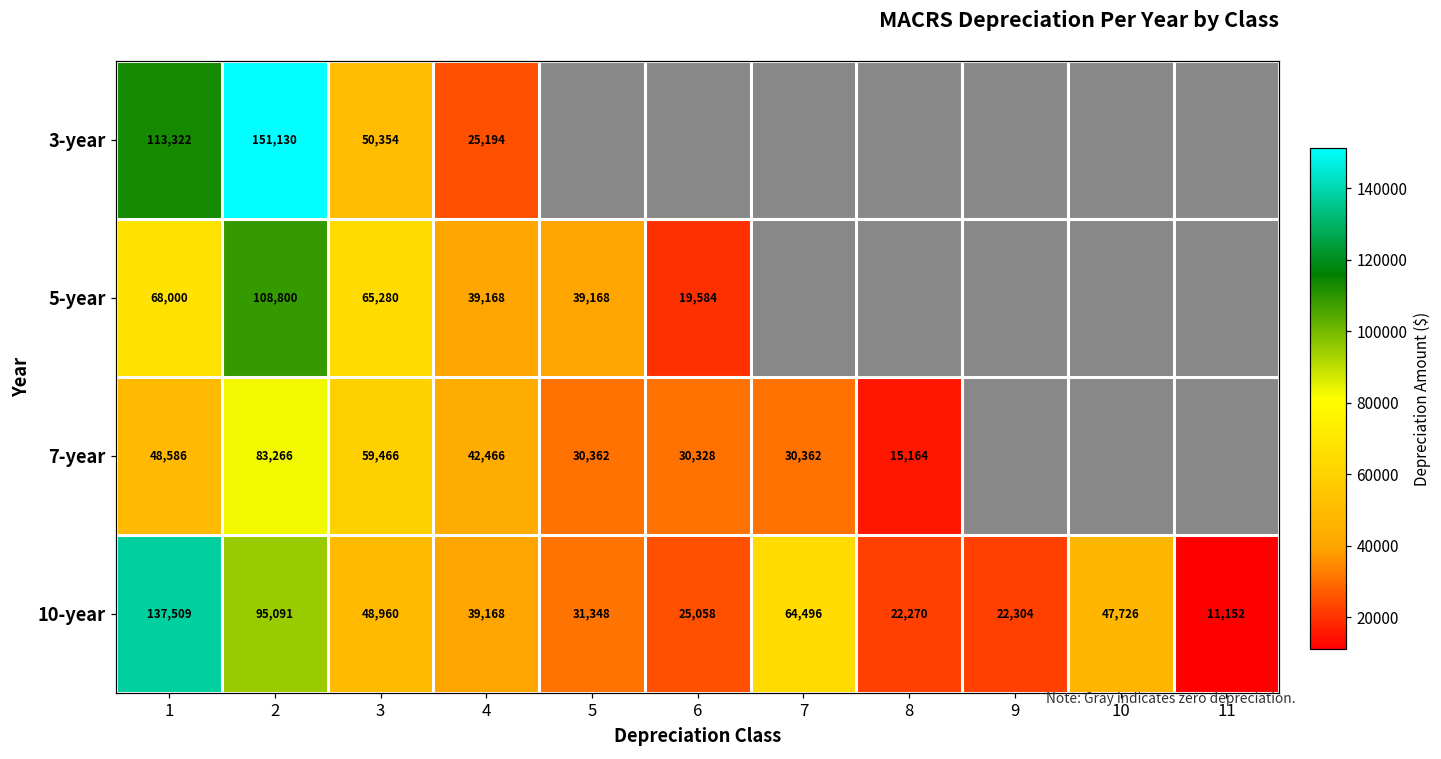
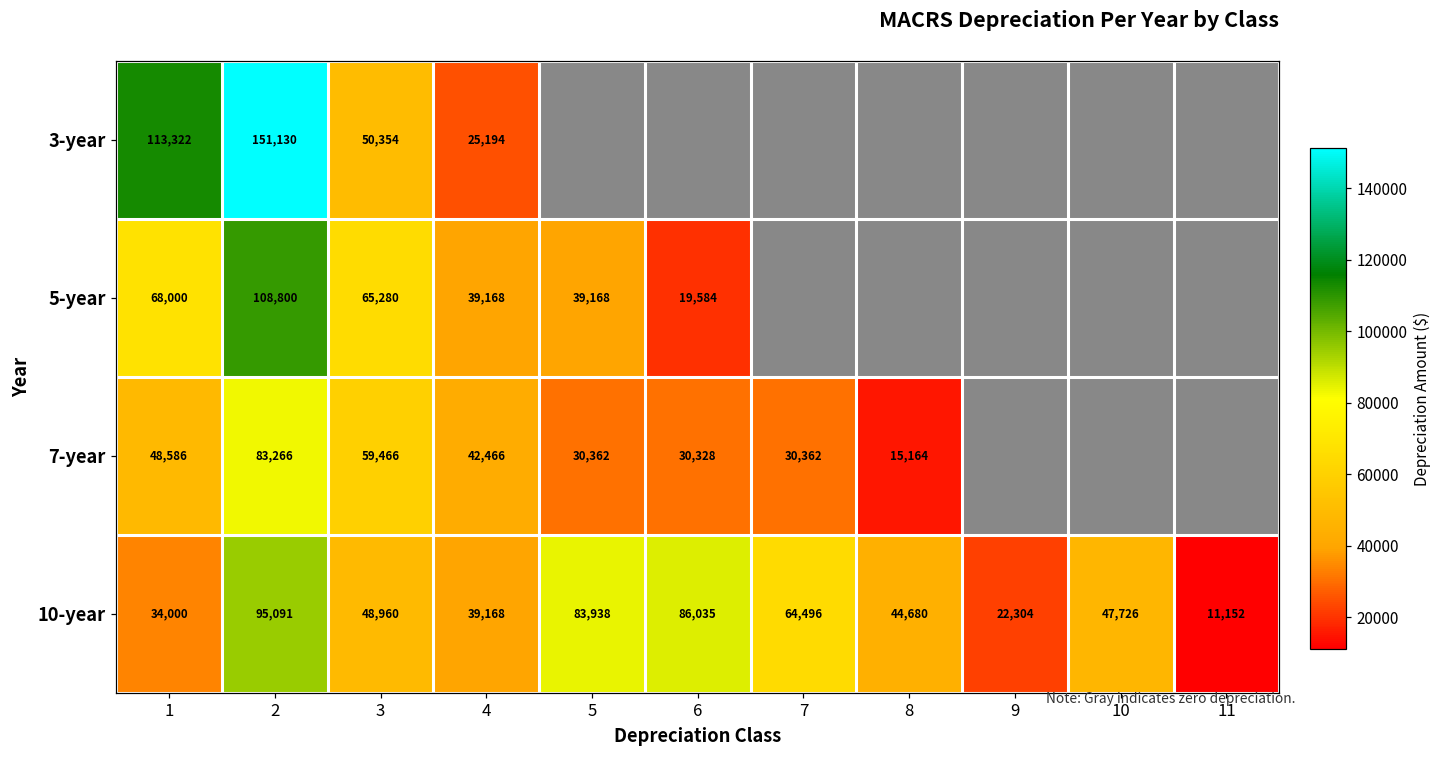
  {
    "3-year": {
      "1": "113,322",
      "2": "151,130",
      "3": "50,354",
      "4": "25,194"
    },
    "5-year": {
      "1": "68,000",
      "2": "108,800",
      "3": "65,280",
      "4": "39,168",
      "5": "39,168",
      "6": "19,584"
    },
    "7-year": {
      "1": "48,586",
      "2": "83,266",
      "3": "59,466",
      "4": "42,466",
      "5": "30,362",
      "6": "30,328",
      "7": "30,362",
      "8": "15,164"
    },
    "10-year": {
-     "1": "137,509",
+     "1": "34,000",
      "2": "95,091",
      "3": "48,960",
      "4": "39,168",
-     "5": "31,348",
-     "6": "25,058",
+     "5": "83,938",
+     "6": "86,035",
      "7": "64,496",
-     "8": "22,270",
+     "8": "44,680",
      "9": "22,304",
      "10": "47,726",
      "11": "11,152"
    }
  }
